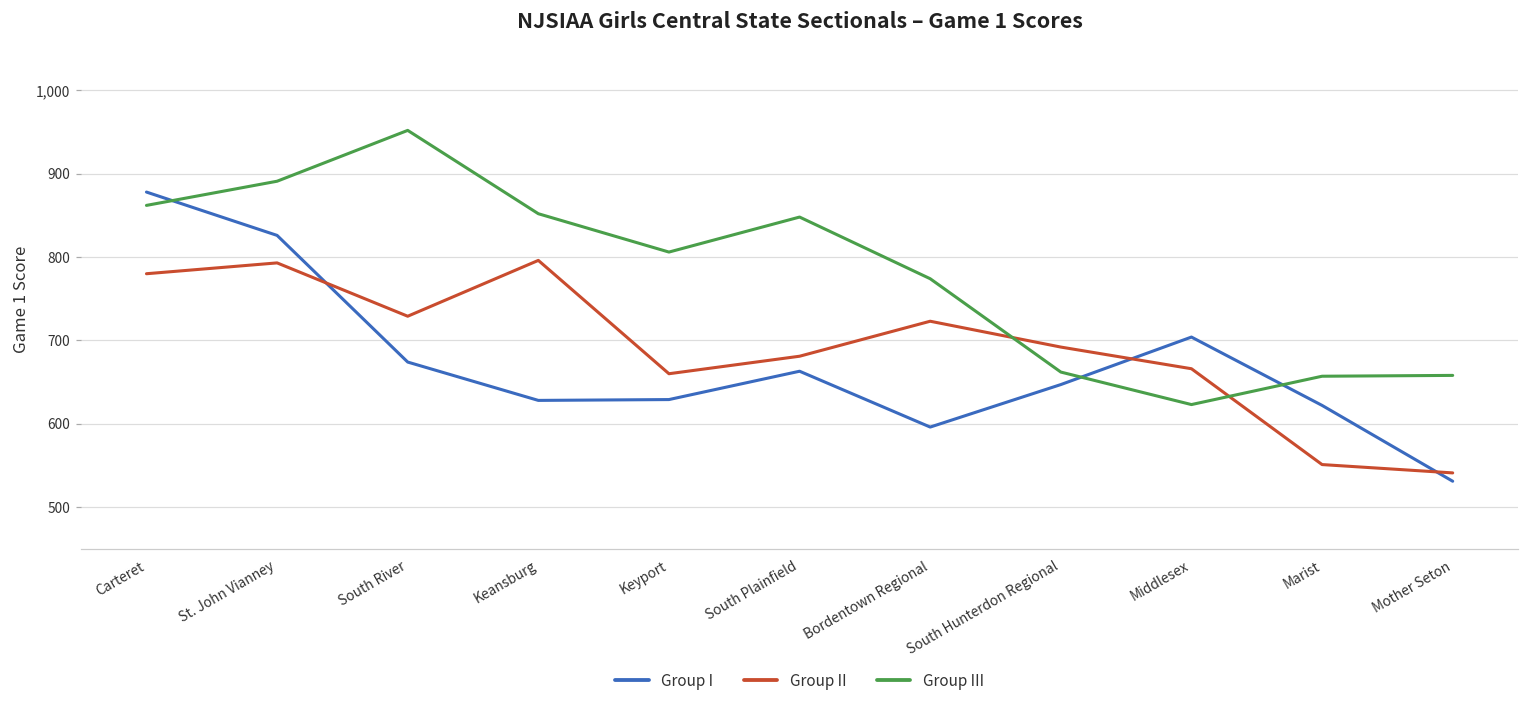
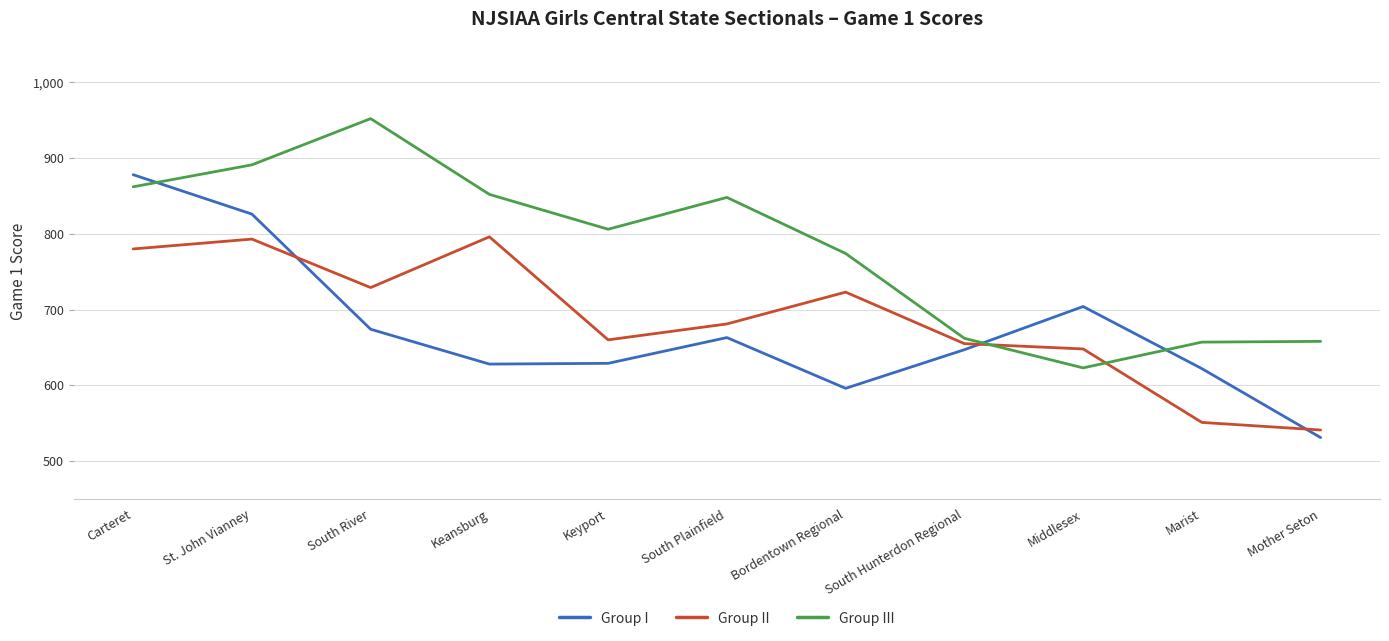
  {
    "Group I": {
      "Carteret": 880,
      "St. John Vianney": 830,
      "South River": 670,
      "Keansburg": 630,
      "Keyport": 630,
      "South Plainfield": 660,
      "Bordentown Regional": 600,
      "South Hunterdon Regional": 650,
      "Middlesex": 700,
      "Marist": 620,
      "Mother Seton": 530
    },
    "Group II": {
      "Carteret": 780,
      "St. John Vianney": 790,
      "South River": 730,
      "Keansburg": 800,
      "Keyport": 660,
      "South Plainfield": 680,
      "Bordentown Regional": 720,
-     "South Hunterdon Regional": 690,
-     "Middlesex": 670,
+     "South Hunterdon Regional": 660,
+     "Middlesex": 650,
      "Marist": 550,
      "Mother Seton": 540
    },
    "Group III": {
      "Carteret": 860,
      "St. John Vianney": 890,
      "South River": 950,
      "Keansburg": 850,
      "Keyport": 810,
      "South Plainfield": 850,
      "Bordentown Regional": 770,
      "South Hunterdon Regional": 660,
      "Middlesex": 620,
      "Marist": 660,
      "Mother Seton": 660
    }
  }
